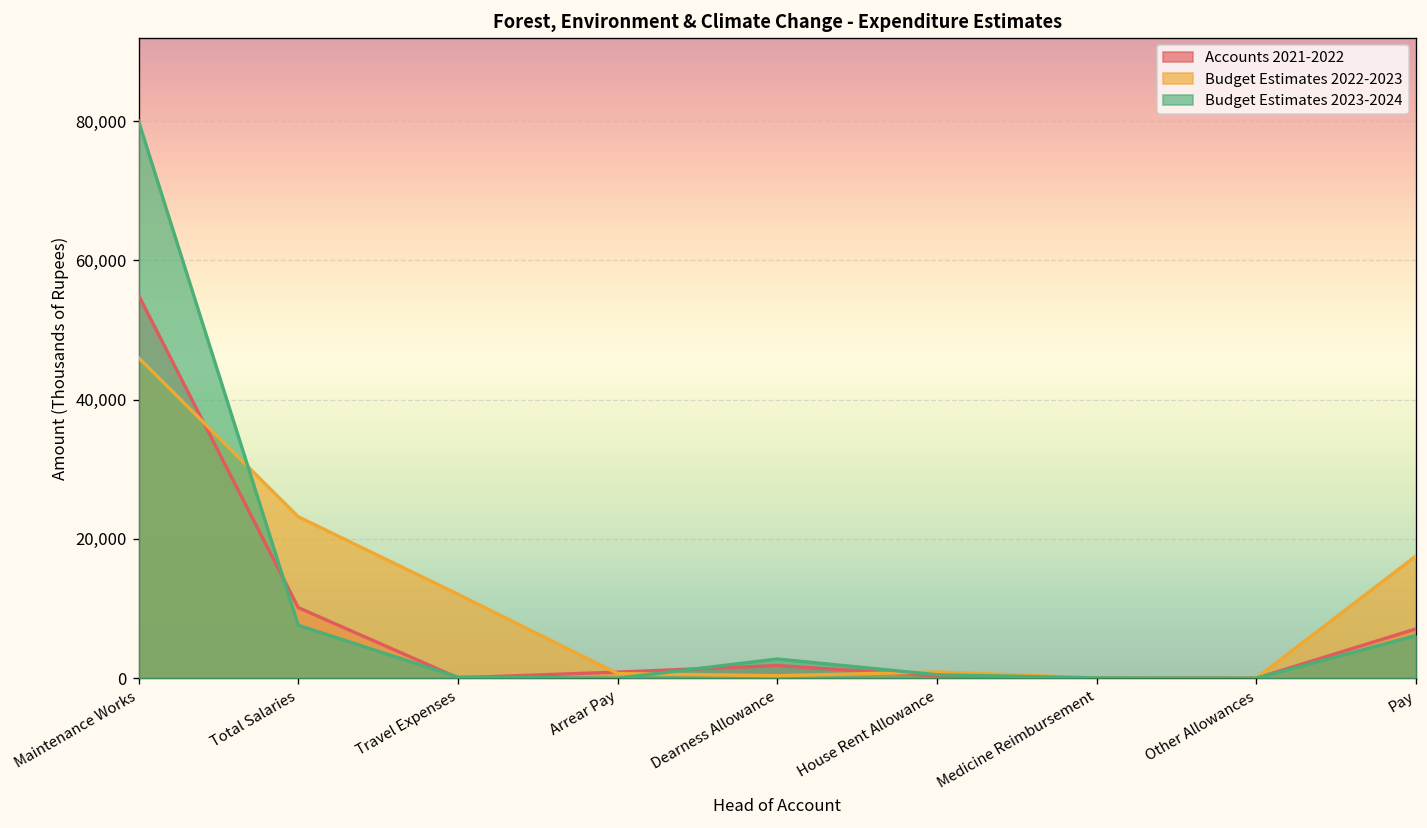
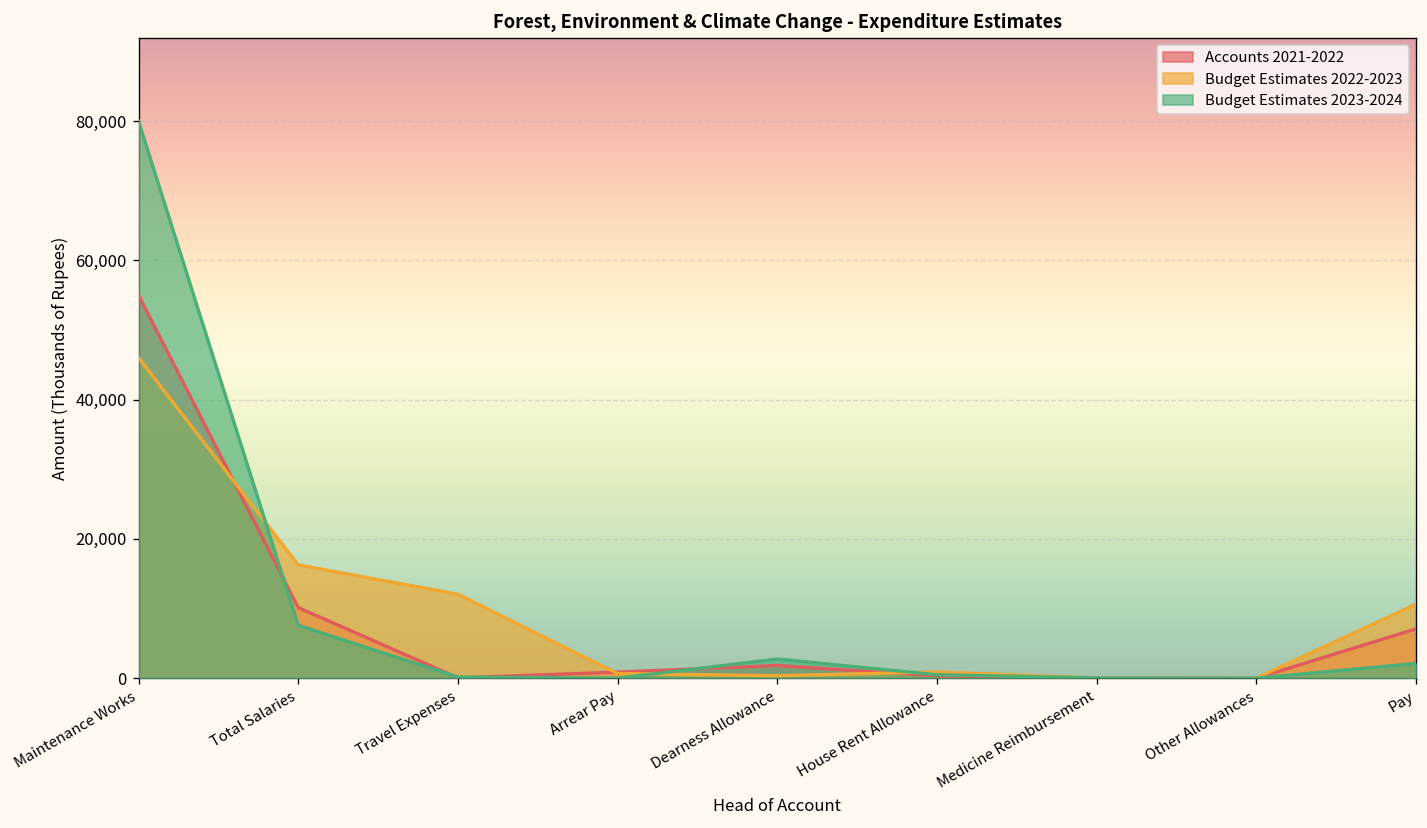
  {
    "Accounts 2021-2022": {
      "Maintenance Works": "55,000",
      "Total Salaries": "10,000",
      "Dearness Allowance": "2,000",
      "Pay": "7,000"
    },
    "Budget Estimates 2022-2023": {
      "Maintenance Works": "46,000",
-     "Total Salaries": "23,000",
+     "Total Salaries": "16,000",
      "Travel Expenses": "12,000",
      "Dearness Allowance": "0",
-     "Pay": "18,000"
+     "Pay": "11,000"
    },
    "Budget Estimates 2023-2024": {
      "Maintenance Works": "80,000",
      "Total Salaries": "8,000",
      "Arrear Pay": "0",
      "Dearness Allowance": "3,000",
-     "Pay": "6,000"
+     "Pay": "2,000"
    }
  }
